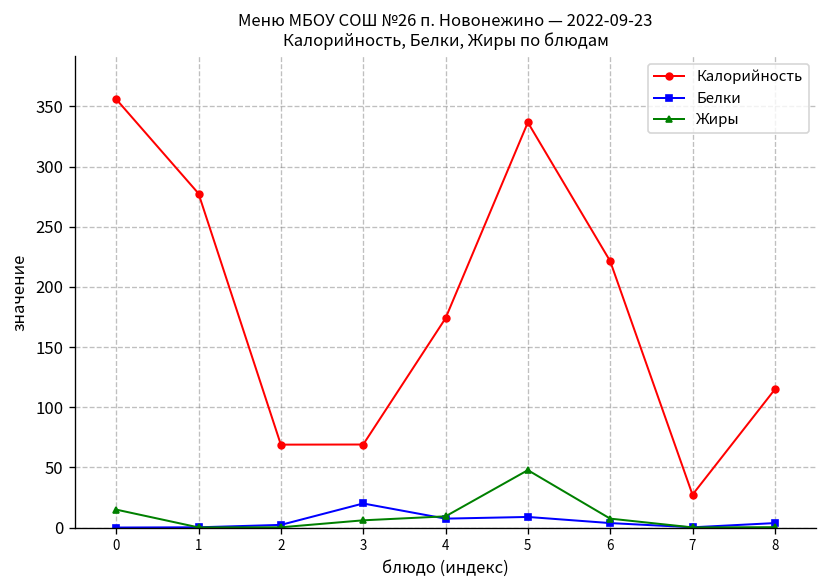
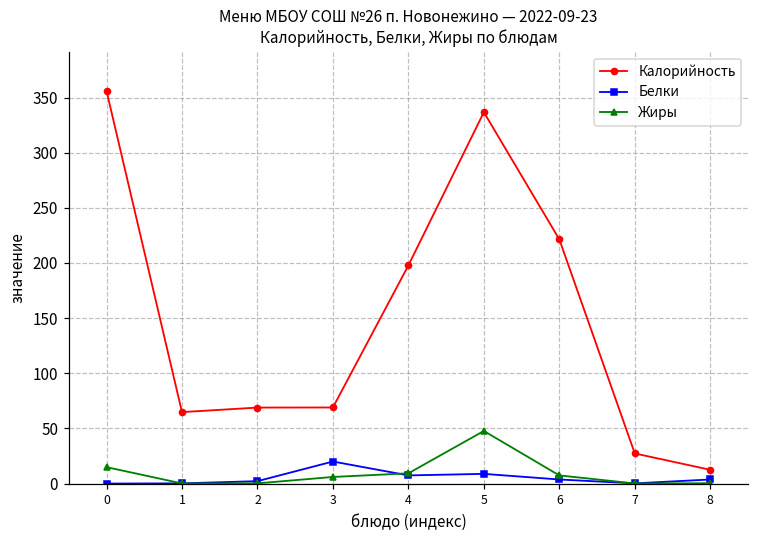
  {
    "Калорийность": {
      "0": 356,
-     "1": 278,
+     "1": 65,
      "2": 69,
      "3": 69,
-     "4": 174,
+     "4": 198,
      "5": 337,
      "6": 221,
      "7": 27,
-     "8": 115
+     "8": 13
    },
    "Белки": {
      "0": 0,
      "3": 20,
      "5": 9,
      "6": 4,
      "8": 4
    },
    "Жиры": {
      "0": 15,
      "3": 6,
      "5": 48,
      "6": 7,
      "8": 0
    }
  }
